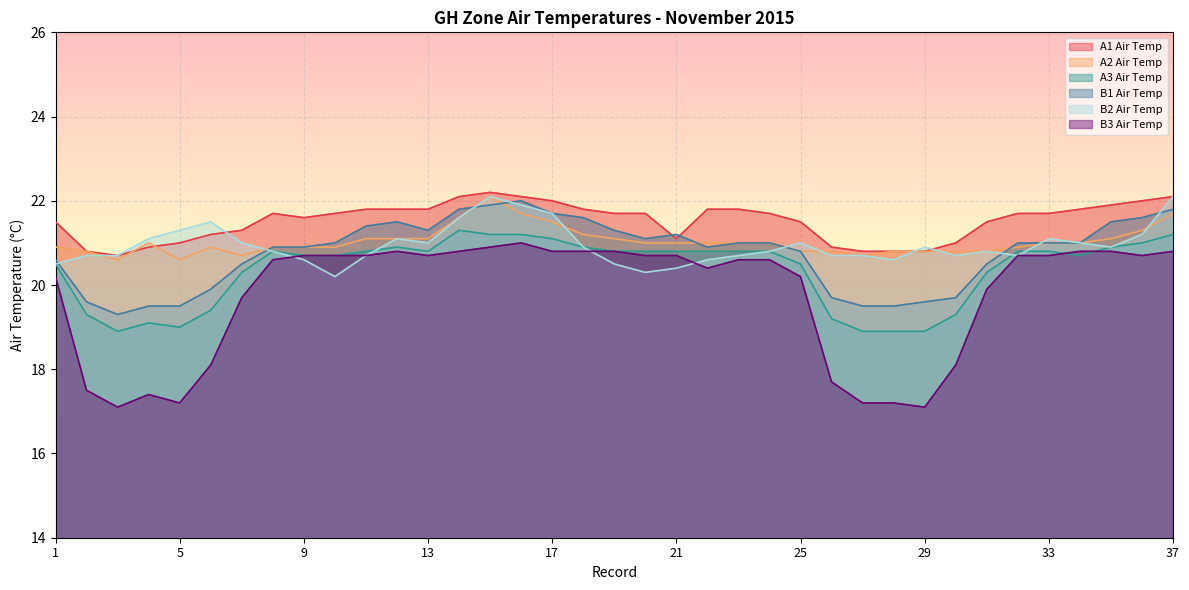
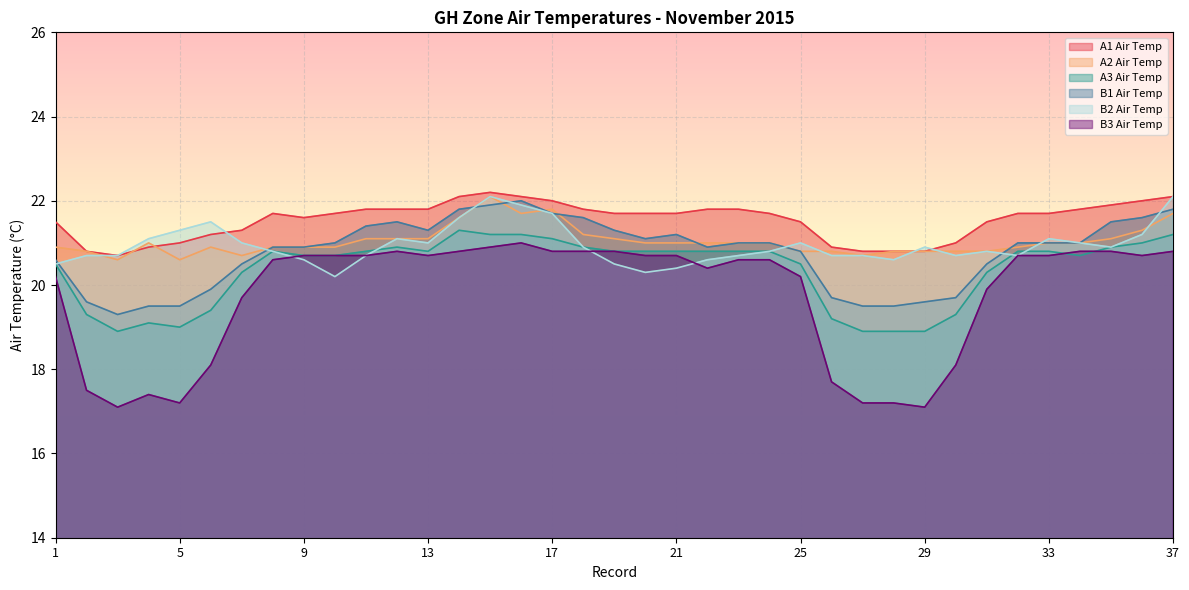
  {
    "A1 Air Temp": {
      "1": 21.5,
      "5": 21.0,
      "9": 21.6,
      "13": 21.8,
      "17": 22.0,
-     "21": 21.1,
+     "21": 21.7,
      "25": 21.5,
      "33": 21.7
    },
    "A2 Air Temp": {
      "1": 20.9,
      "5": 20.6,
      "13": 21.1,
-     "17": 21.5,
+     "17": 21.8,
      "21": 21.0,
      "37": 21.7
    },
    "B2 Air Temp": {
      "5": 21.3,
      "9": 20.6,
      "13": 21.0,
      "21": 20.4,
      "25": 21.0,
      "29": 20.9,
      "33": 21.1
    },
    "B3 Air Temp": {
      "1": 20.2,
      "5": 17.2,
      "13": 20.7,
      "17": 20.8,
      "21": 20.7,
      "25": 20.2,
      "29": 17.1,
      "33": 20.7,
      "37": 20.8
    }
  }
